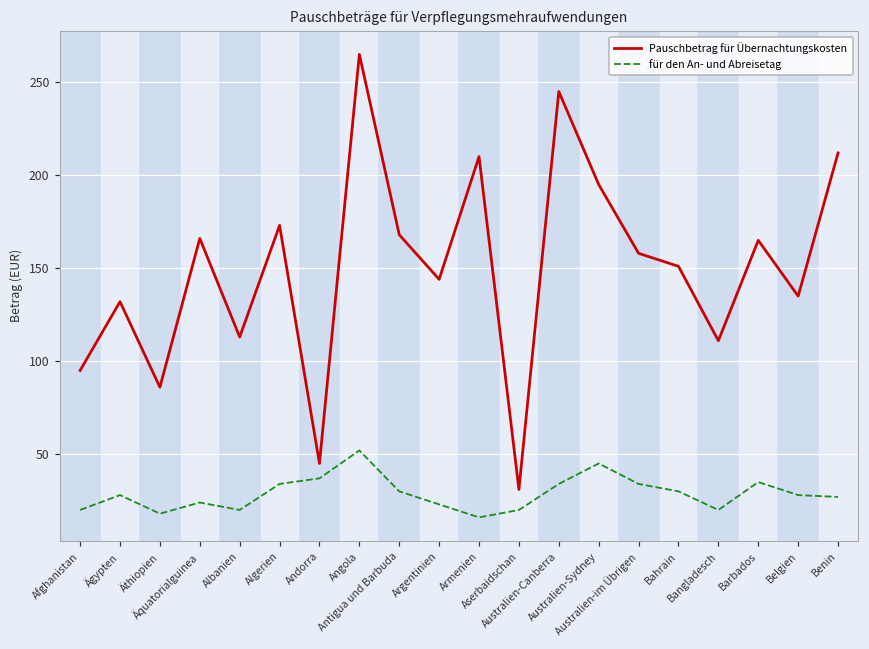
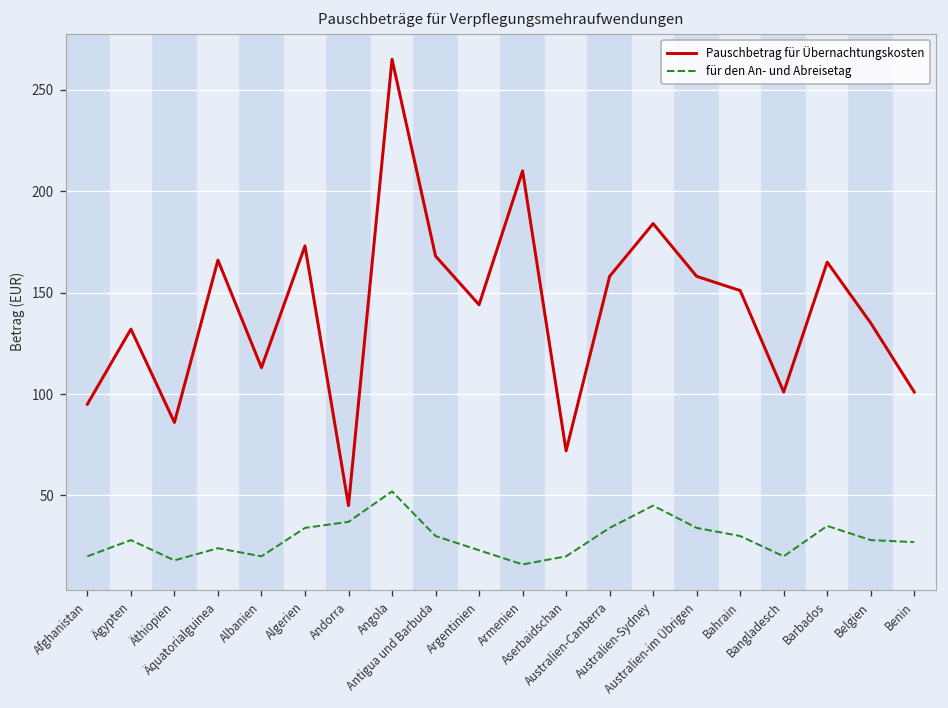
  {
    "Pauschbetrag für Übernachtungskosten": {
      "Afghanistan": 95,
      "Ägypten": 132,
      "Äthiopien": 86,
      "Äquatorialguinea": 166,
      "Albanien": 113,
      "Algerien": 173,
      "Andorra": 45,
      "Angola": 265,
      "Antigua und Barbuda": 168,
      "Argentinien": 144,
      "Armenien": 210,
-     "Aserbaidschan": 31,
-     "Australien-Canberra": 245,
-     "Australien-Sydney": 195,
+     "Aserbaidschan": 72,
+     "Australien-Canberra": 158,
+     "Australien-Sydney": 184,
      "Australien-im Übrigen": 158,
      "Bahrain": 151,
-     "Bangladesch": 111,
+     "Bangladesch": 101,
      "Barbados": 165,
      "Belgien": 135,
-     "Benin": 212
+     "Benin": 101
    },
    "für den An- und Abreisetag": {
      "Afghanistan": 20,
      "Ägypten": 28,
      "Äthiopien": 18,
      "Äquatorialguinea": 24,
      "Albanien": 20,
      "Algerien": 34,
      "Andorra": 37,
      "Angola": 52,
      "Antigua und Barbuda": 30,
      "Argentinien": 23,
      "Armenien": 16,
      "Aserbaidschan": 20,
      "Australien-Canberra": 34,
      "Australien-Sydney": 45,
      "Australien-im Übrigen": 34,
      "Bahrain": 30,
      "Bangladesch": 20,
      "Barbados": 35,
      "Belgien": 28,
      "Benin": 27
    }
  }
